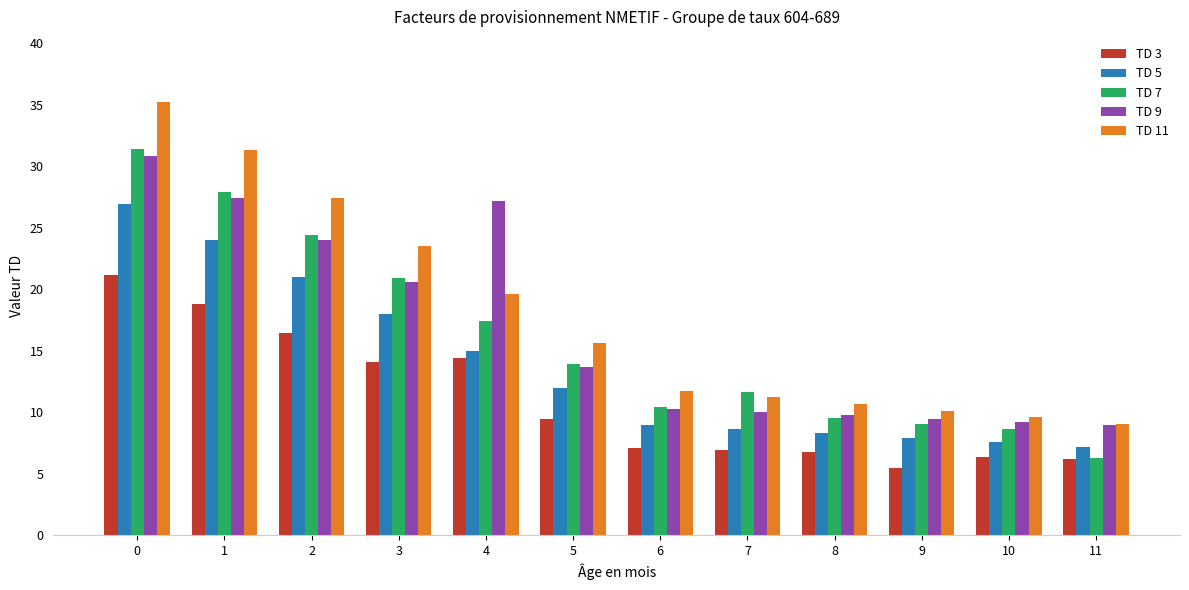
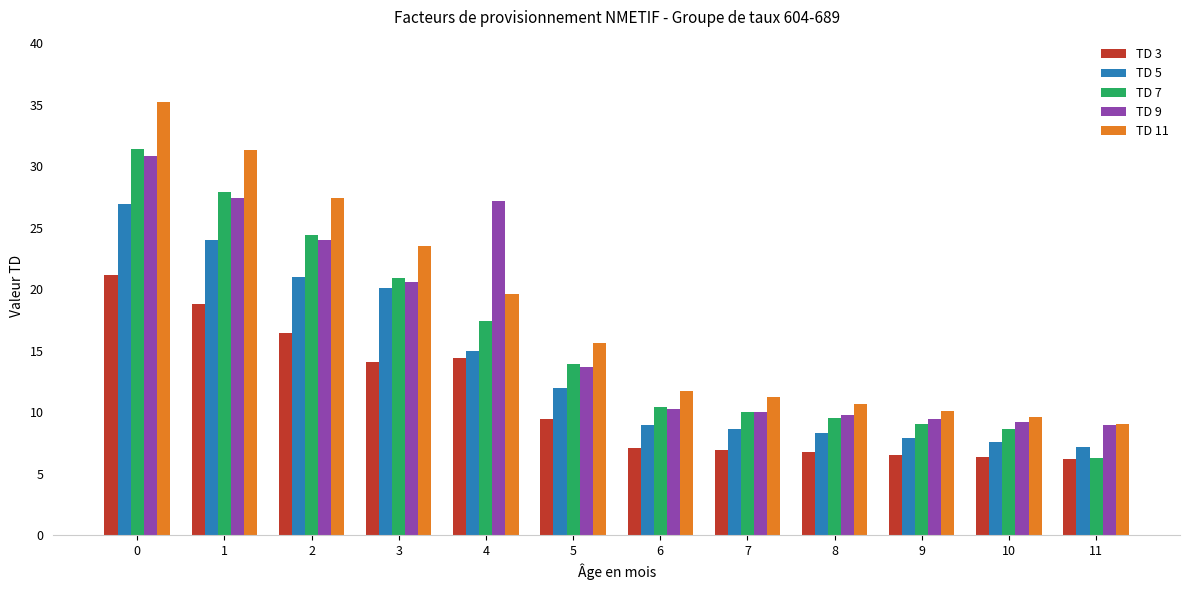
  {
    "TD 3": {
      "0": 21.2,
      "1": 18.8,
      "2": 16.5,
      "3": 14.1,
      "4": 14.4,
      "5": 9.4,
      "6": 7.1,
      "7": 6.9,
      "8": 6.7,
-     "9": 5.4,
+     "9": 6.6,
      "10": 6.4,
      "11": 6.2
    },
    "TD 5": {
      "0": 27.0,
      "1": 24.0,
      "2": 21.0,
-     "3": 18.0,
+     "3": 20.1,
      "4": 15.0,
      "5": 12.0,
      "6": 9.0,
      "7": 8.6,
      "8": 8.3,
      "9": 7.9,
      "10": 7.6,
      "11": 7.2
    },
    "TD 7": {
      "0": 31.4,
      "1": 27.9,
      "2": 24.4,
      "3": 20.9,
      "4": 17.4,
      "5": 13.9,
      "6": 10.5,
-     "7": 11.6,
+     "7": 10.0,
      "8": 9.5,
      "9": 9.1,
      "10": 8.6,
      "11": 6.3
    },
    "TD 9": {
      "0": 30.8,
      "1": 27.4,
      "2": 24.0,
      "3": 20.6,
      "4": 27.2,
      "5": 13.7,
      "6": 10.3,
      "7": 10.0,
      "8": 9.7,
      "9": 9.5,
      "10": 9.2,
      "11": 9.0
    },
    "TD 11": {
      "0": 35.2,
      "1": 31.3,
      "2": 27.4,
      "3": 23.5,
      "4": 19.6,
      "5": 15.7,
      "6": 11.7,
      "7": 11.2,
      "8": 10.7,
      "9": 10.1,
      "10": 9.6,
      "11": 9.1
    }
  }
